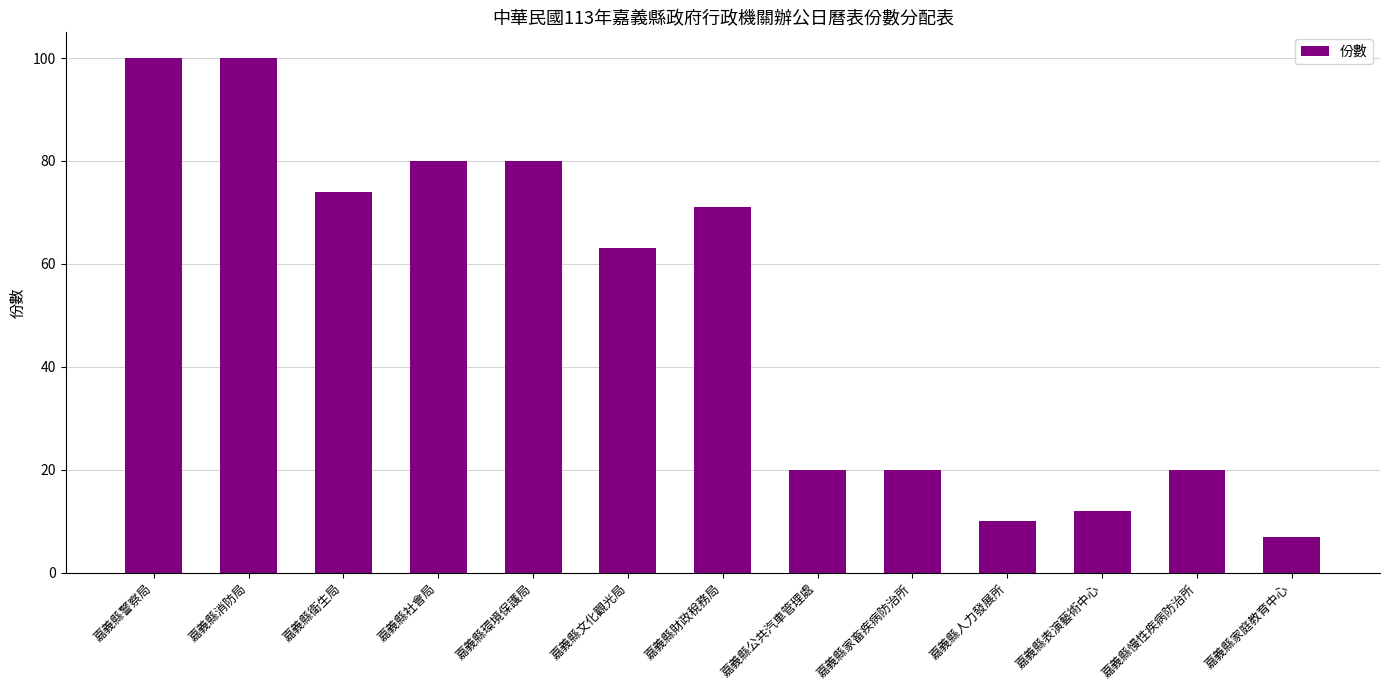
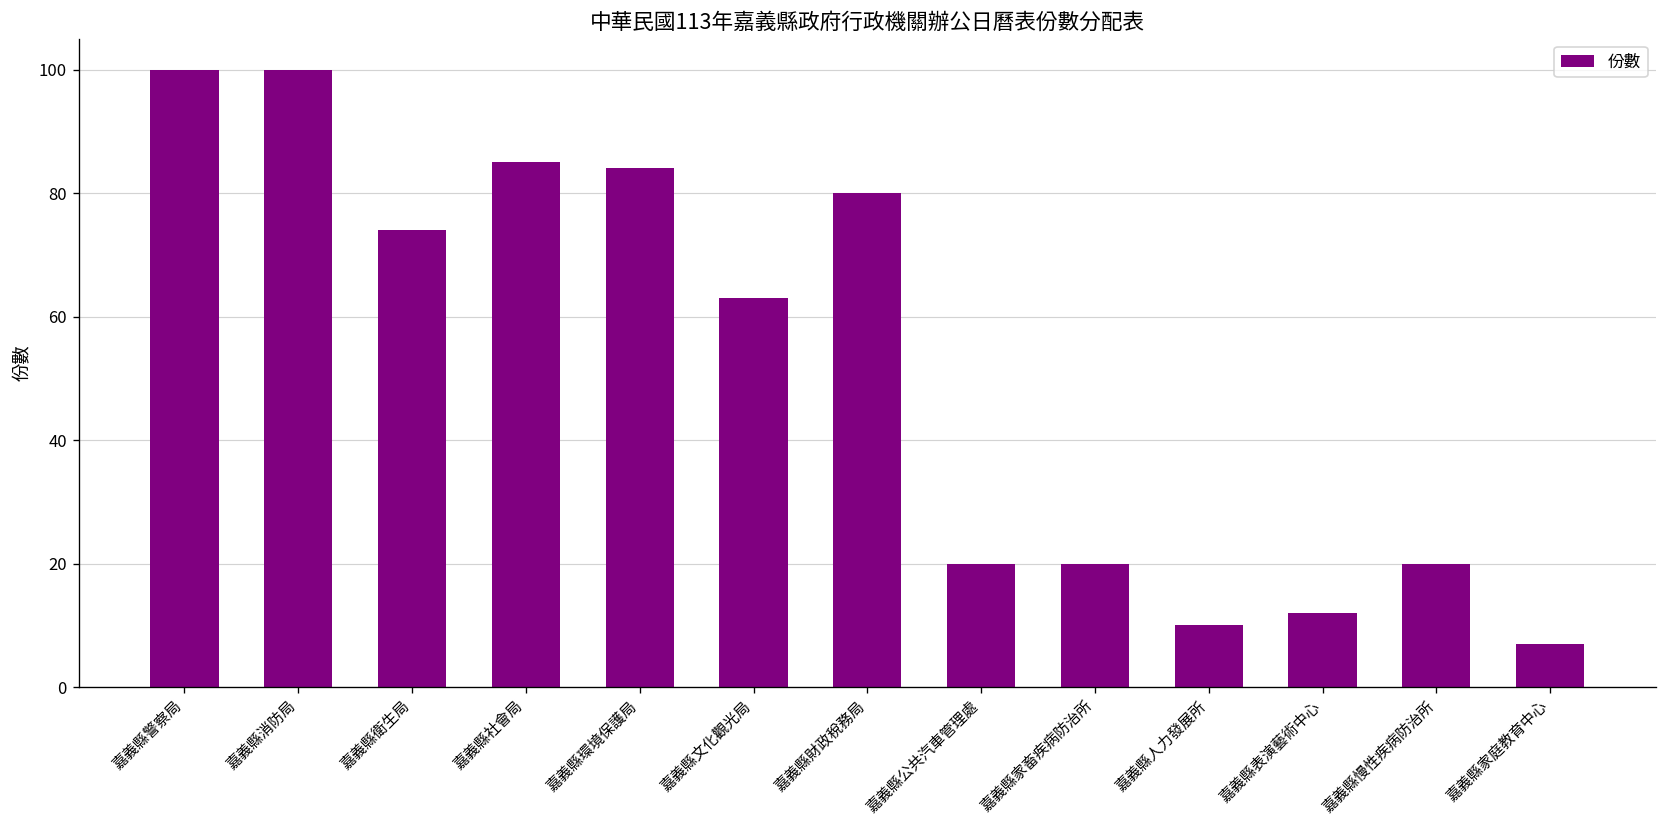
  {
    "嘉義縣警察局": 100,
    "嘉義縣消防局": 100,
    "嘉義縣衛生局": 74,
-   "嘉義縣社會局": 80,
-   "嘉義縣環境保護局": 80,
+   "嘉義縣社會局": 85,
+   "嘉義縣環境保護局": 84,
    "嘉義縣文化觀光局": 63,
-   "嘉義縣財政稅務局": 71,
+   "嘉義縣財政稅務局": 80,
    "嘉義縣公共汽車管理處": 20,
    "嘉義縣家畜疾病防治所": 20,
    "嘉義縣人力發展所": 10,
    "嘉義縣表演藝術中心": 12,
    "嘉義縣慢性疾病防治所": 20,
    "嘉義縣家庭教育中心": 7
  }
